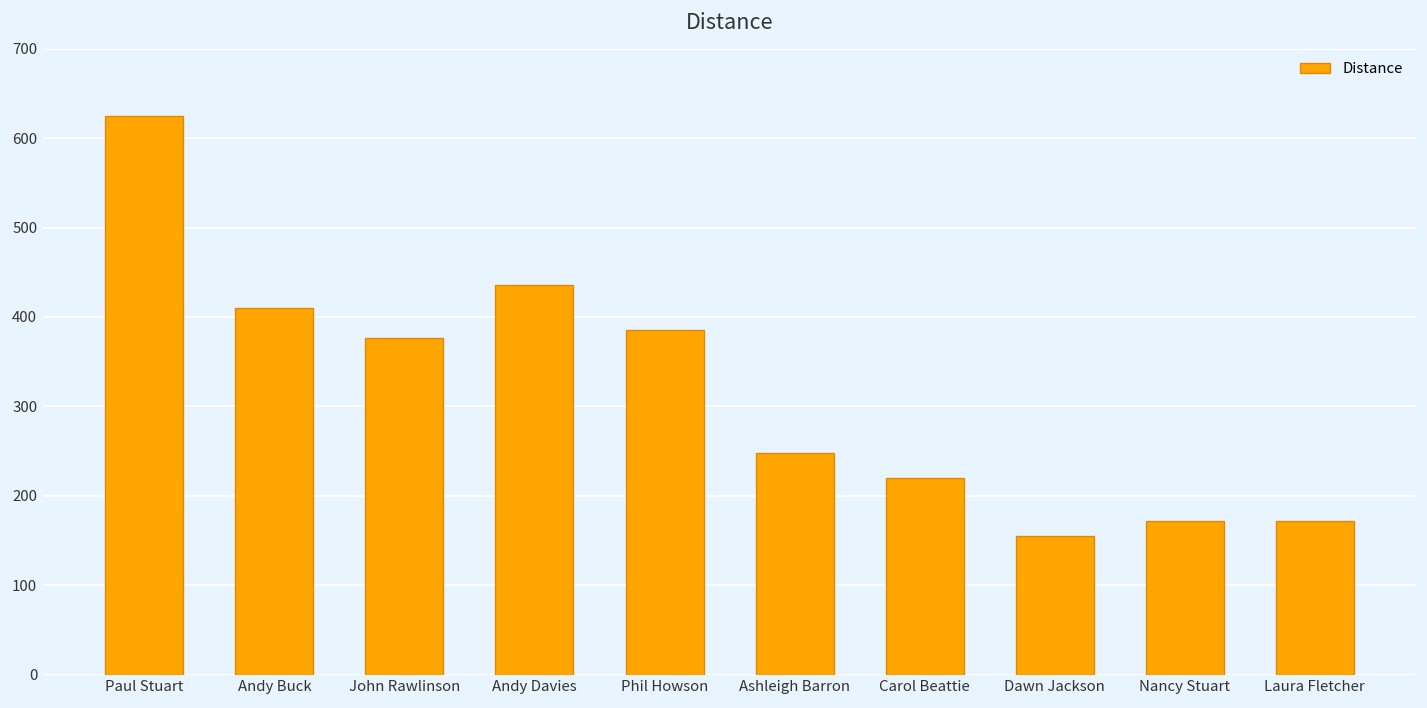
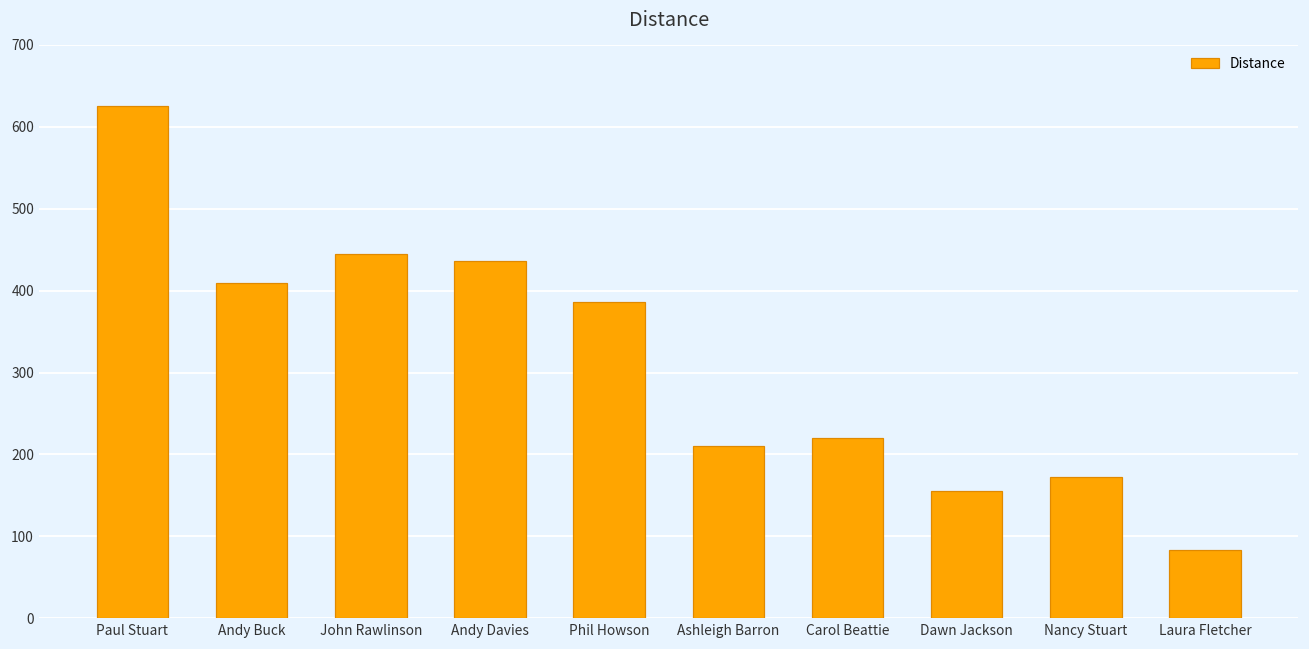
  {
    "Paul Stuart": 630,
    "Andy Buck": 410,
-   "John Rawlinson": 380,
+   "John Rawlinson": 440,
    "Andy Davies": 440,
    "Phil Howson": 390,
-   "Ashleigh Barron": 250,
+   "Ashleigh Barron": 210,
    "Carol Beattie": 220,
    "Dawn Jackson": 160,
    "Nancy Stuart": 170,
-   "Laura Fletcher": 170
+   "Laura Fletcher": 80
  }
